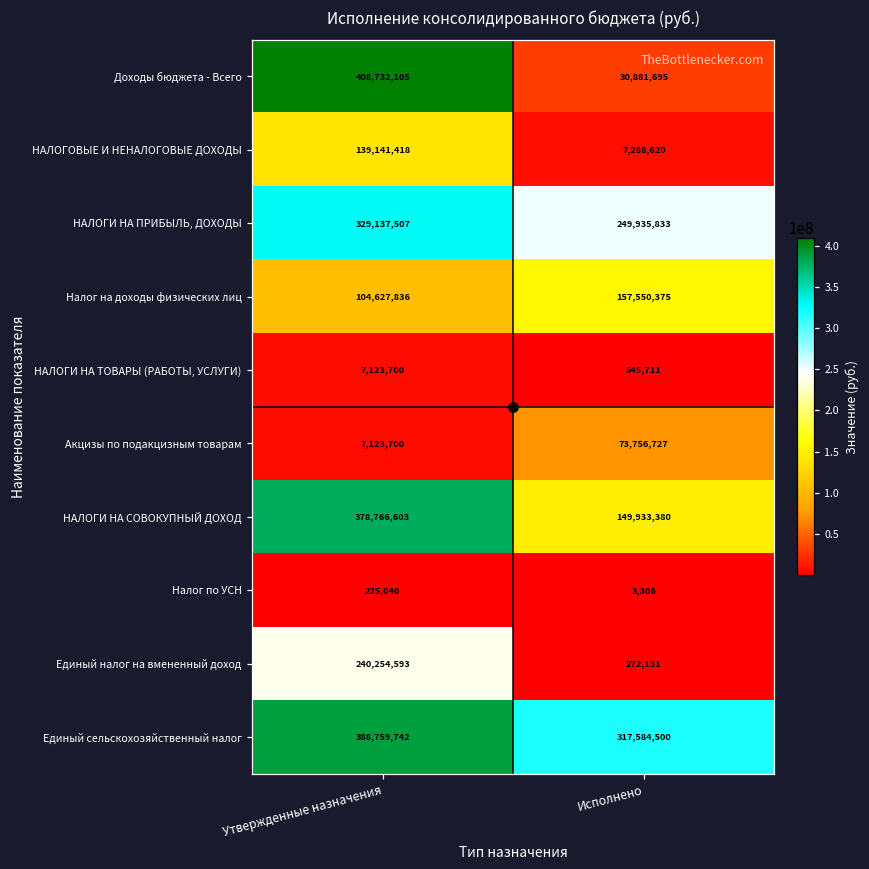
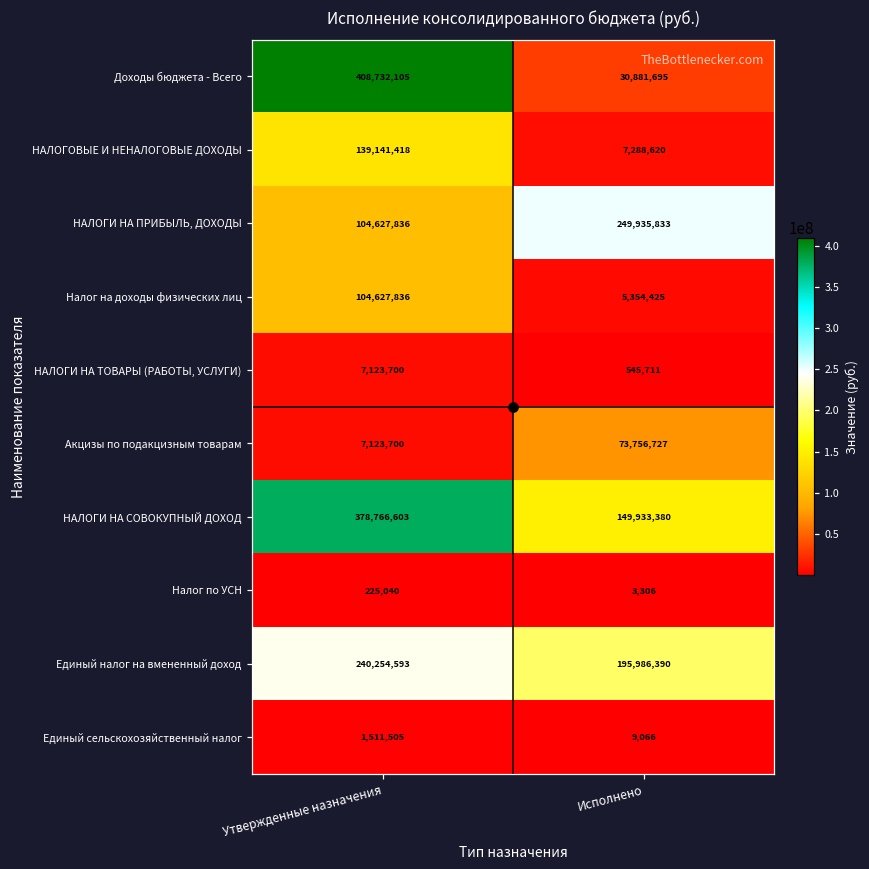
  {
    "Доходы бюджета - Всего": {
      "Утвержденные назначения": "408,732,105"
    },
    "НАЛОГОВЫЕ И НЕНАЛОГОВЫЕ ДОХОДЫ": {
      "Утвержденные назначения": "139,141,418",
      "Исполнено": "7,288,620"
    },
    "НАЛОГИ НА ПРИБЫЛЬ, ДОХОДЫ": {
-     "Утвержденные назначения": "329,137,507",
+     "Утвержденные назначения": "104,627,836",
      "Исполнено": "249,935,833"
    },
    "Налог на доходы физических лиц": {
      "Утвержденные назначения": "104,627,836",
-     "Исполнено": "157,550,375"
+     "Исполнено": "5,354,425"
    },
    "НАЛОГИ НА ТОВАРЫ (РАБОТЫ, УСЛУГИ)": {
      "Утвержденные назначения": "7,123,700",
      "Исполнено": "545,711"
    },
    "Акцизы по подакцизным товарам": {
      "Утвержденные назначения": "7,123,700",
      "Исполнено": "73,756,727"
    },
    "НАЛОГИ НА СОВОКУПНЫЙ ДОХОД": {
      "Утвержденные назначения": "378,766,603",
      "Исполнено": "149,933,380"
    },
    "Налог по УСН": {
      "Утвержденные назначения": "225,040",
      "Исполнено": "3,306"
    },
    "Единый налог на вмененный доход": {
      "Утвержденные назначения": "240,254,593",
-     "Исполнено": "272,131"
+     "Исполнено": "195,986,390"
    },
    "Единый сельскохозяйственный налог": {
-     "Утвержденные назначения": "388,759,742",
-     "Исполнено": "317,584,500"
+     "Утвержденные назначения": "1,511,505",
+     "Исполнено": "9,066"
    }
  }
